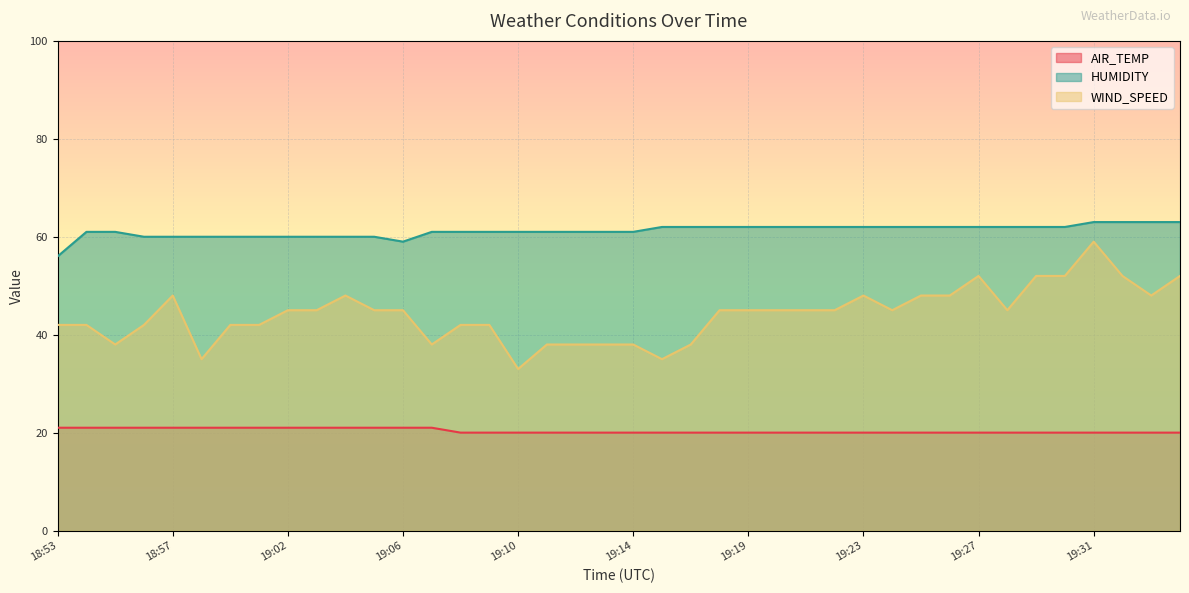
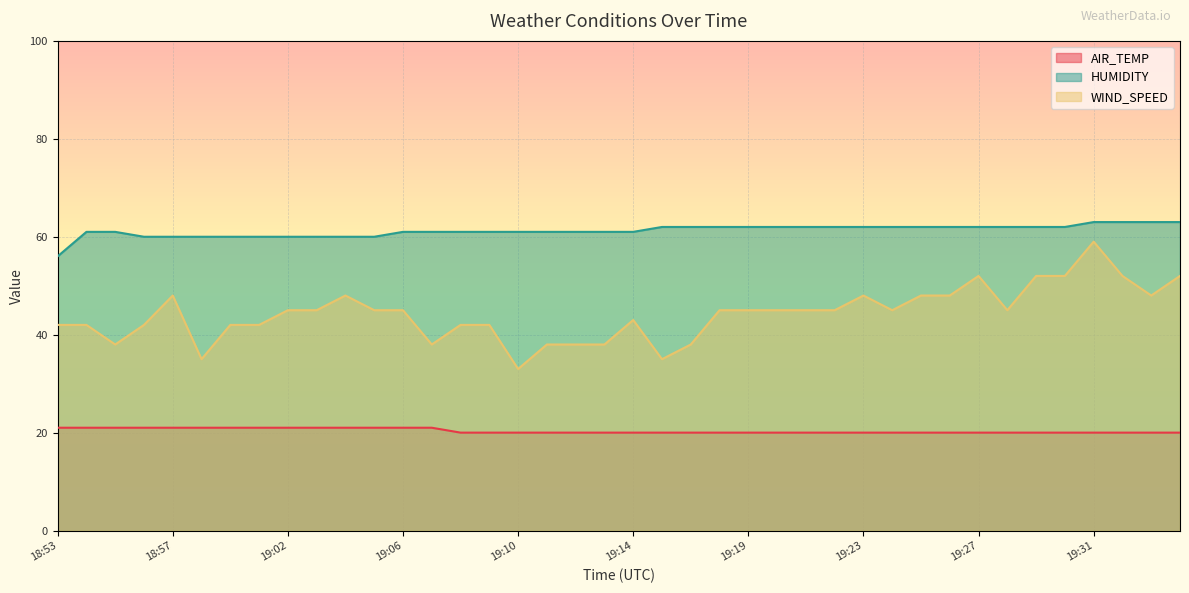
  {
    "AIR_TEMP": {
      "18:53": 21,
      "18:57": 21,
      "19:02": 21,
      "19:06": 21,
      "19:10": 20,
      "19:14": 20,
      "19:19": 20,
      "19:23": 20,
      "19:27": 20,
      "19:31": 20
    },
    "HUMIDITY": {
      "18:53": 56,
      "18:57": 60,
      "19:02": 60,
-     "19:06": 59,
+     "19:06": 61,
      "19:10": 61,
      "19:14": 61,
      "19:19": 62,
      "19:23": 62,
      "19:27": 62,
      "19:31": 63
    },
    "WIND_SPEED": {
      "18:53": 42,
      "18:57": 48,
      "19:02": 45,
      "19:06": 45,
      "19:10": 33,
-     "19:14": 38,
+     "19:14": 43,
      "19:19": 45,
      "19:23": 48,
      "19:27": 52,
      "19:31": 59
    }
  }
